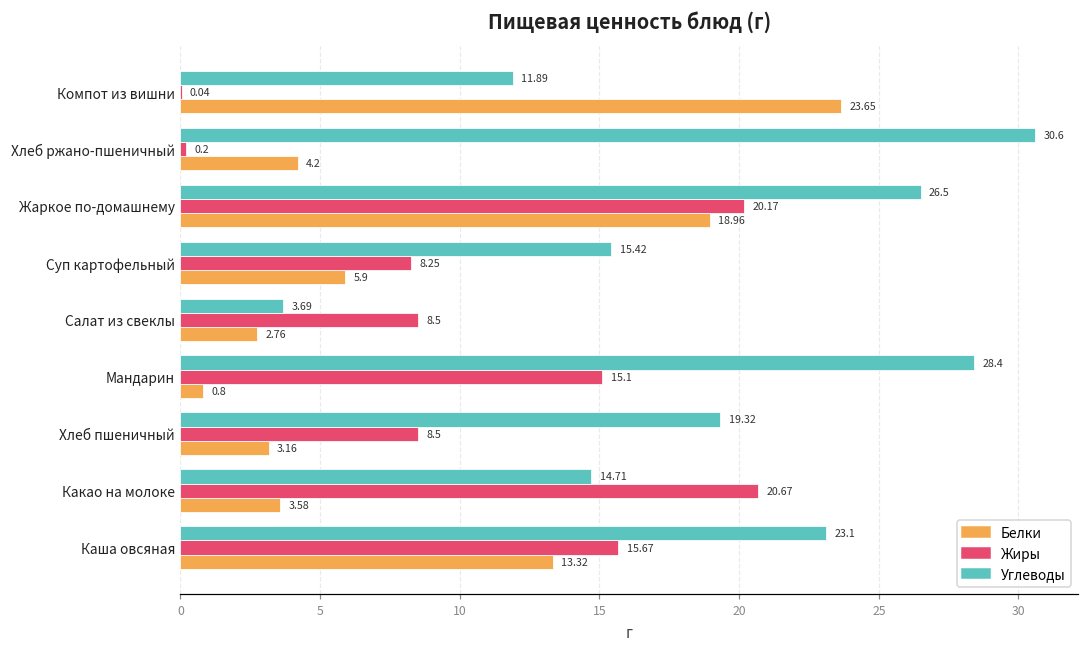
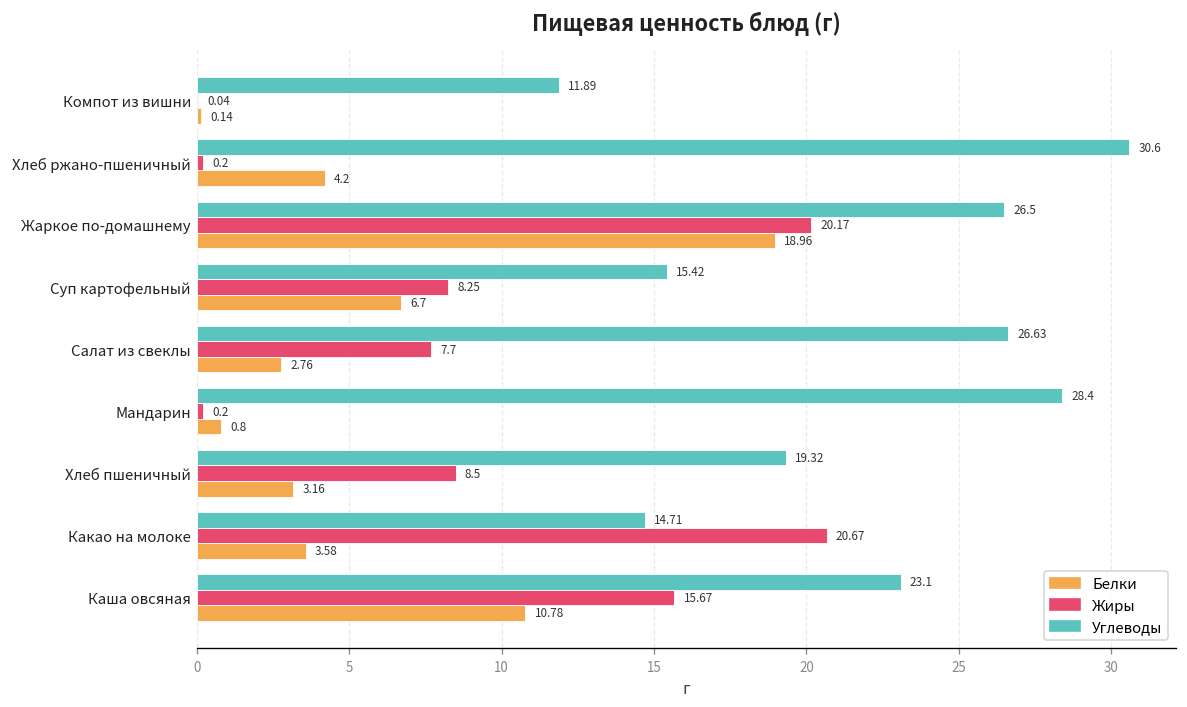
  {
    "Белки": {
-     "Компот из вишни": 23.65,
+     "Компот из вишни": 0.14,
      "Хлеб ржано-пшеничный": 4.2,
      "Жаркое по-домашнему": 18.96,
-     "Суп картофельный": 5.9,
+     "Суп картофельный": 6.7,
      "Салат из свеклы": 2.76,
      "Мандарин": 0.8,
      "Хлеб пшеничный": 3.16,
      "Какао на молоке": 3.58,
-     "Каша овсяная": 13.32
+     "Каша овсяная": 10.78
    },
    "Жиры": {
      "Компот из вишни": 0.04,
      "Хлеб ржано-пшеничный": 0.2,
      "Жаркое по-домашнему": 20.17,
      "Суп картофельный": 8.25,
-     "Салат из свеклы": 8.5,
-     "Мандарин": 15.1,
+     "Салат из свеклы": 7.7,
+     "Мандарин": 0.2,
      "Хлеб пшеничный": 8.5,
      "Какао на молоке": 20.67,
      "Каша овсяная": 15.67
    },
    "Углеводы": {
      "Компот из вишни": 11.89,
      "Хлеб ржано-пшеничный": 30.6,
      "Жаркое по-домашнему": 26.5,
      "Суп картофельный": 15.42,
-     "Салат из свеклы": 3.69,
+     "Салат из свеклы": 26.63,
      "Мандарин": 28.4,
      "Хлеб пшеничный": 19.32,
      "Какао на молоке": 14.71,
      "Каша овсяная": 23.1
    }
  }
